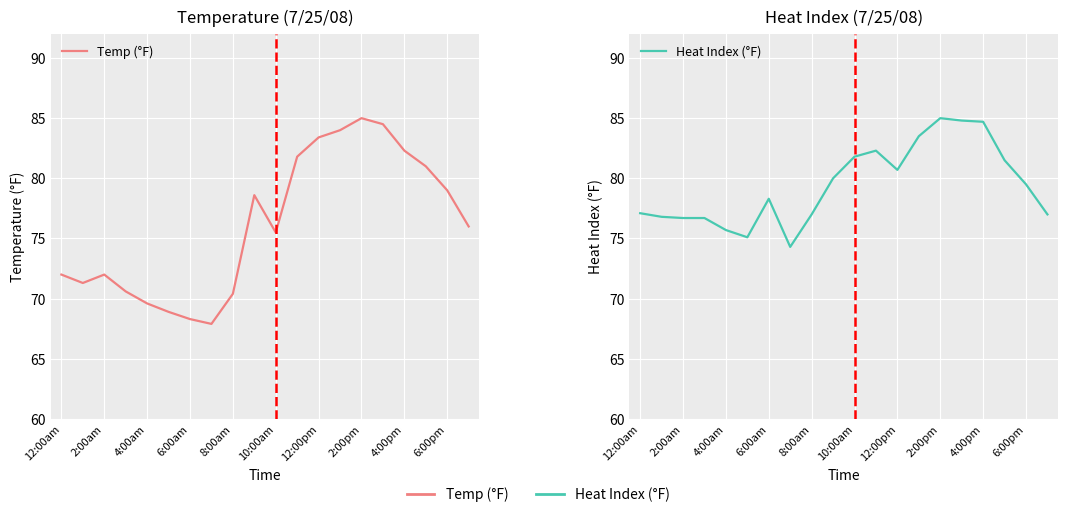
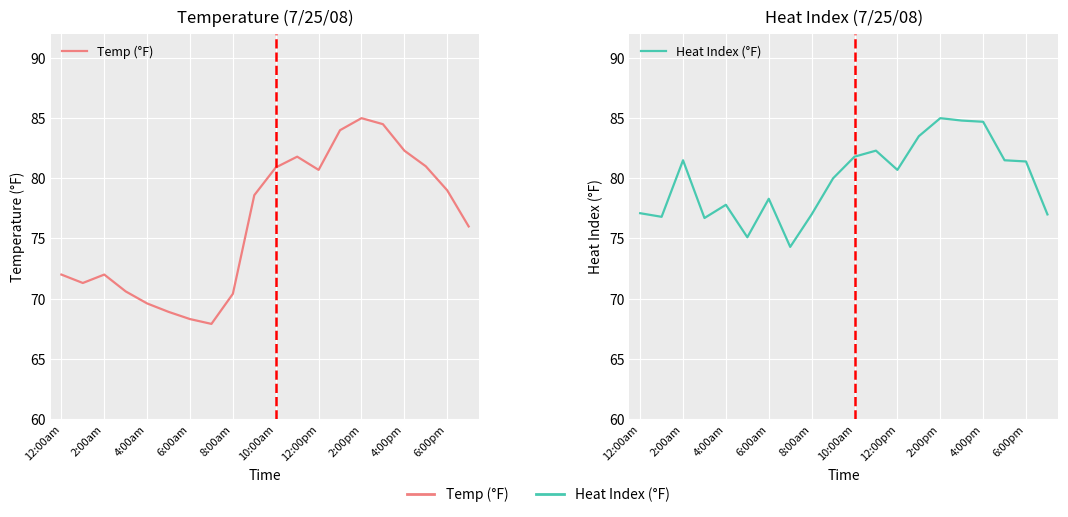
  {
    "Temperature (7/25/08)": {
      "12:00am": 72.0,
      "2:00am": 72.0,
      "4:00am": 69.6,
      "6:00am": 68.3,
      "8:00am": 70.4,
-     "10:00am": 75.5,
-     "12:00pm": 83.4,
+     "10:00am": 80.9,
+     "12:00pm": 80.7,
      "2:00pm": 85.0,
      "4:00pm": 82.3,
      "6:00pm": 79.0
    },
    "Heat Index (7/25/08)": {
      "12:00am": 77.1,
-     "2:00am": 76.7,
-     "4:00am": 75.7,
+     "2:00am": 81.5,
+     "4:00am": 77.8,
      "6:00am": 78.3,
      "8:00am": 77.0,
      "10:00am": 81.8,
      "12:00pm": 80.7,
      "2:00pm": 85.0,
      "4:00pm": 84.7,
-     "6:00pm": 79.5
+     "6:00pm": 81.4
    }
  }
